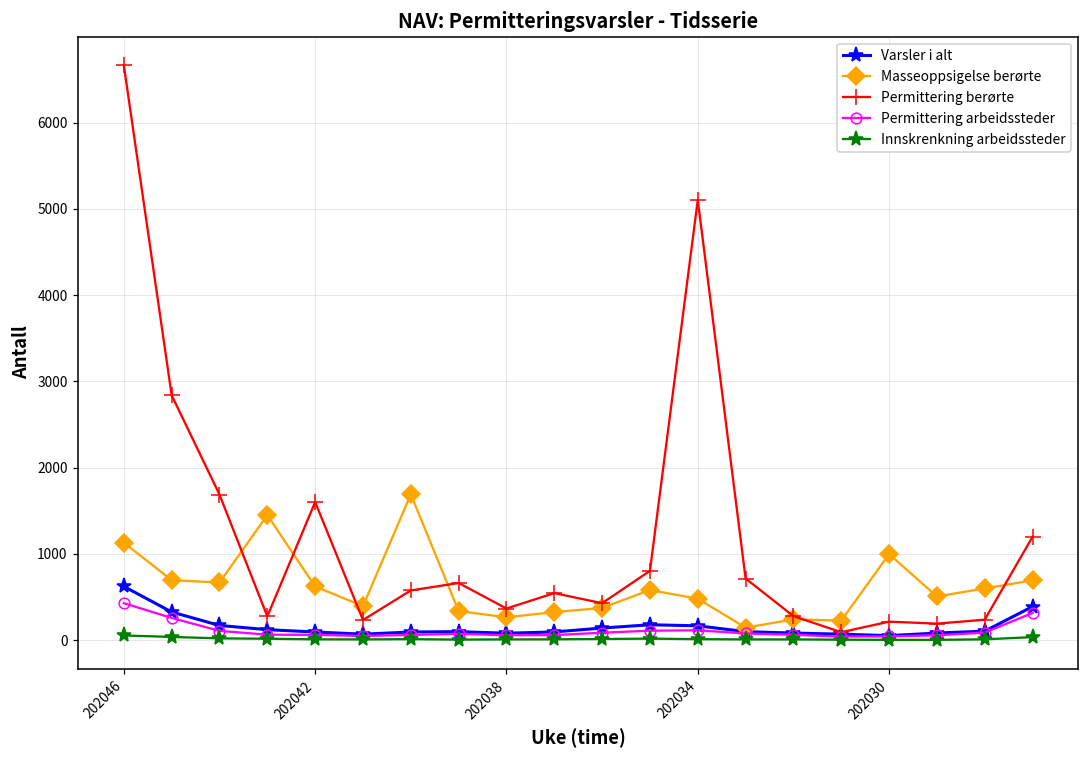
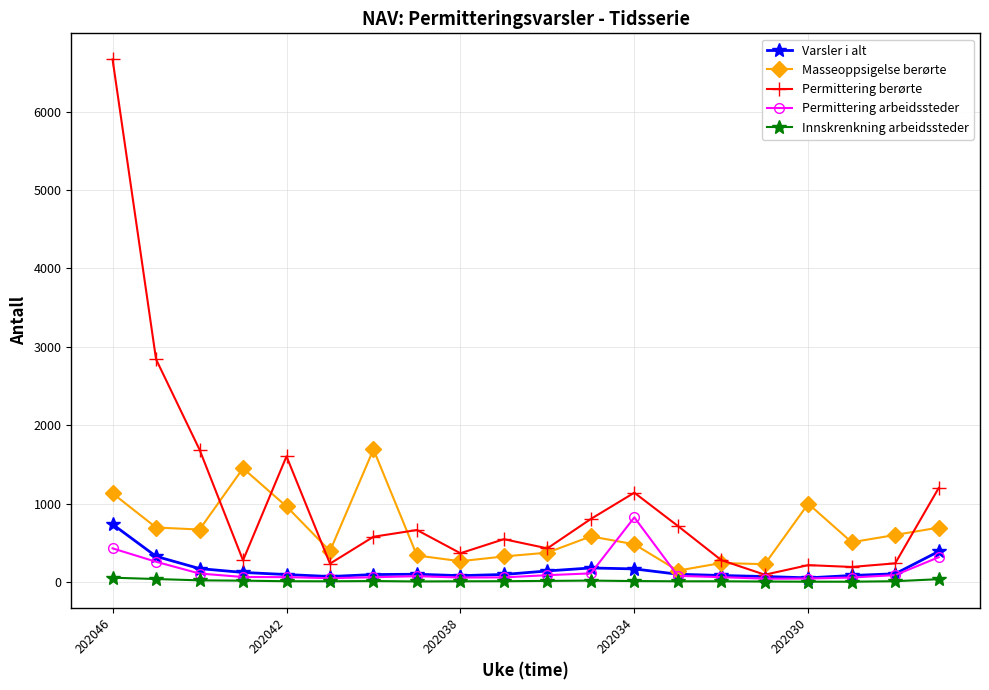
  {
    "Varsler i alt": {
-     "202046": 600,
+     "202046": 700,
      "202034": 200
    },
    "Masseoppsigelse berørte": {
      "202046": 1100,
-     "202042": 600,
+     "202042": 1000,
      "202038": 300,
      "202034": 500,
      "202030": 1000
    },
    "Permittering berørte": {
      "202046": 6700,
      "202042": 1600,
      "202038": 400,
-     "202034": 5100,
+     "202034": 1100,
      "202030": 200
    },
    "Permittering arbeidssteder": {
      "202046": 400,
-     "202034": 100
+     "202034": 800
    },
    "Innskrenkning arbeidssteder": {
      "202046": 100,
      "202042": 0,
      "202038": 0,
      "202034": 0,
      "202030": 0
    }
  }
